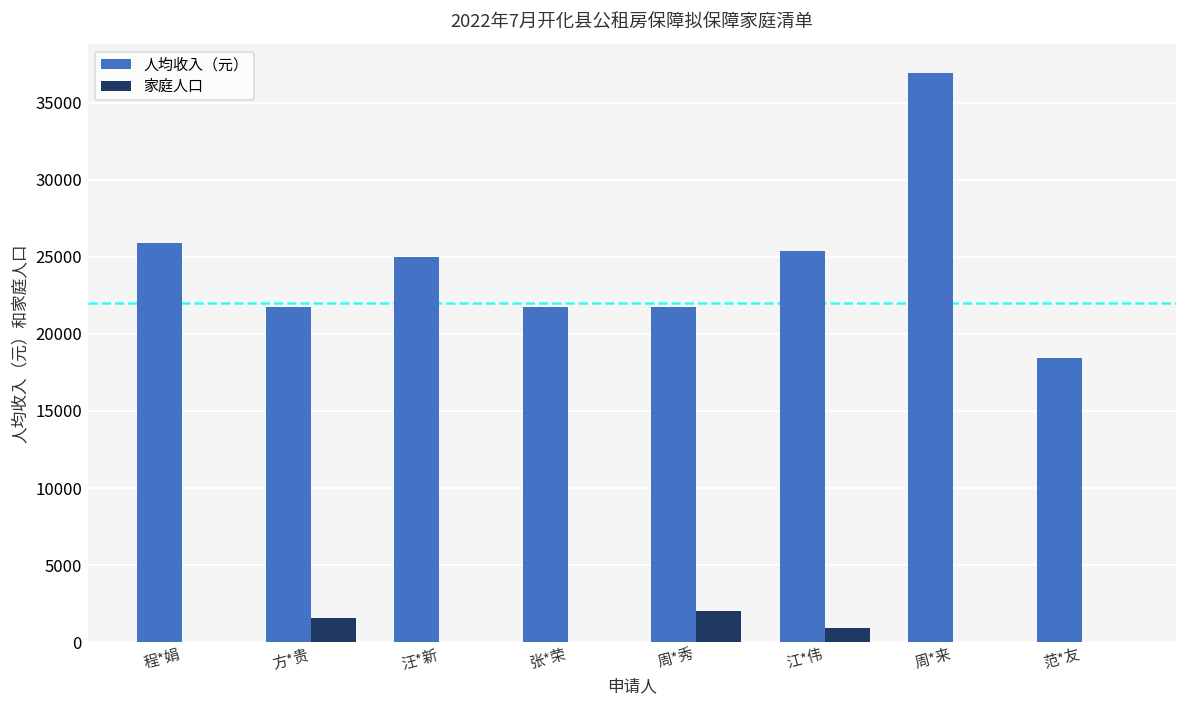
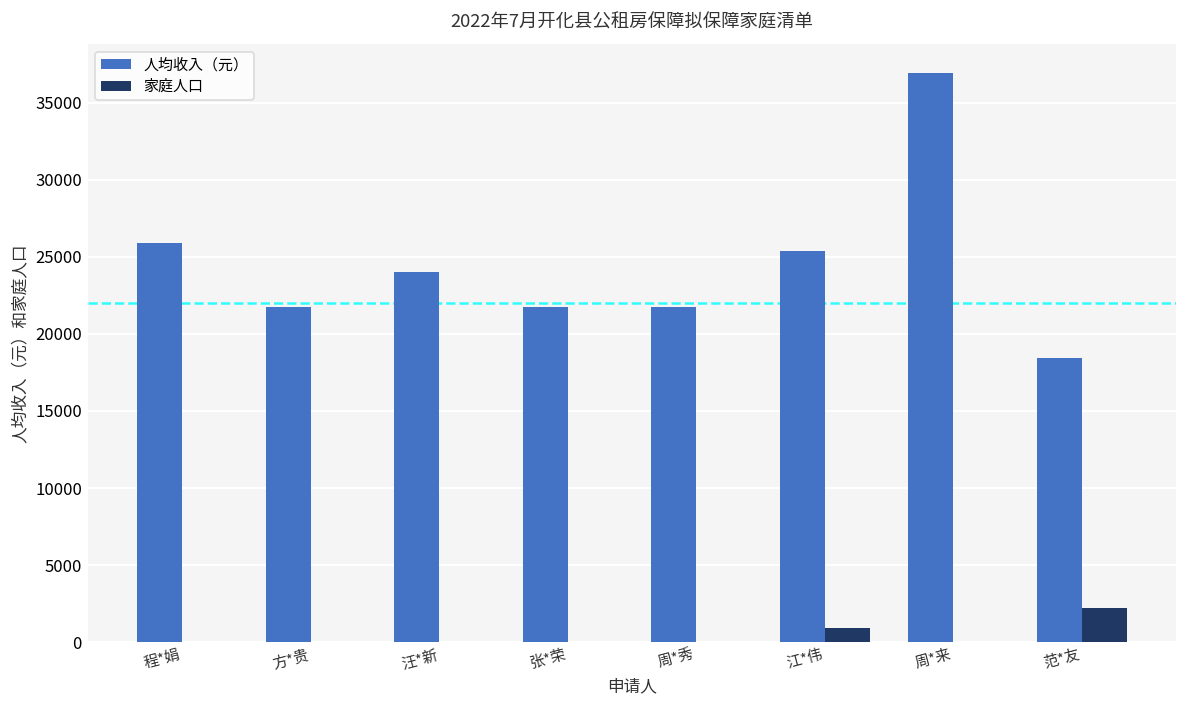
  {
    "人均收入（元）": {
      "程*娟": 25900,
      "方*贵": 21700,
-     "汪*新": 25000,
+     "汪*新": 24000,
      "张*荣": 21700,
      "周*秀": 21700,
      "江*伟": 25400,
      "周*来": 37000,
      "范*友": 18500
    },
    "家庭人口": {
-     "方*贵": 1600,
-     "周*秀": 2000,
+     "方*贵": 0,
+     "周*秀": 0,
      "江*伟": 900,
-     "范*友": 0
+     "范*友": 2200
    }
  }
